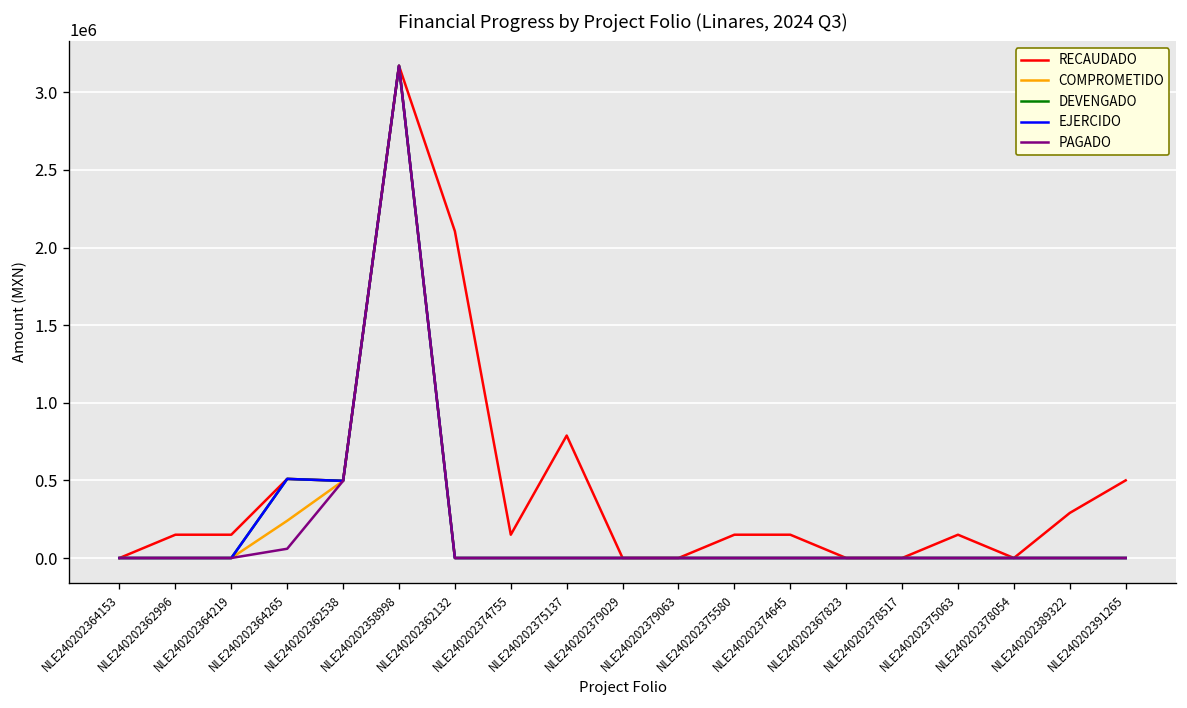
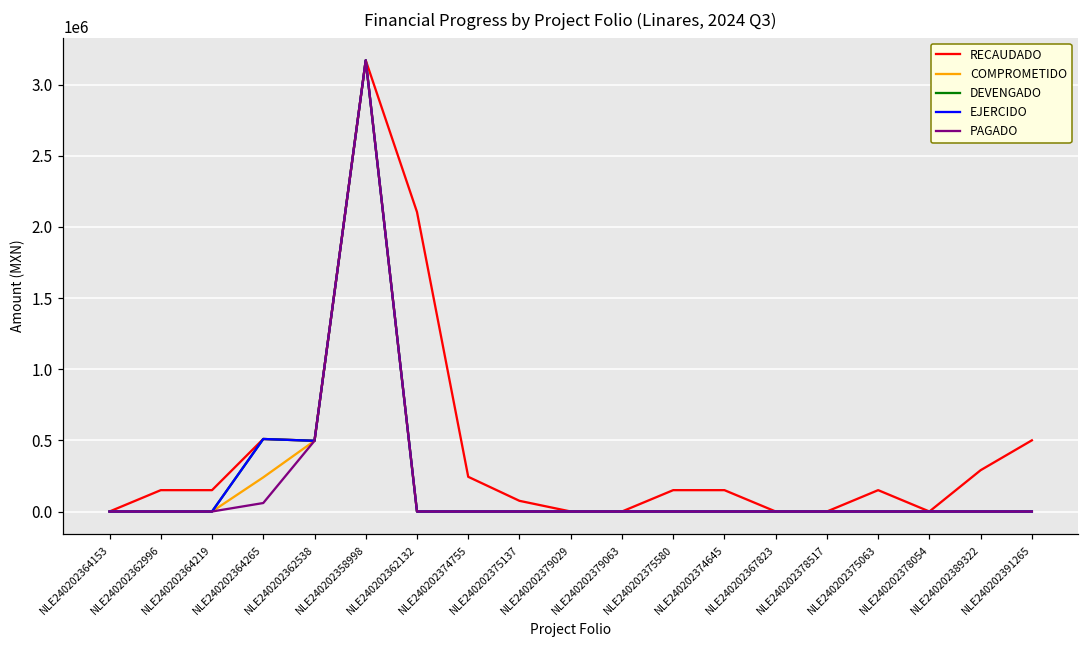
  {
    "RECAUDADO": {
      "NLE240202362996": 150000,
      "NLE240202364219": 150000,
      "NLE240202362132": 2100000,
-     "NLE240202374755": 150000,
-     "NLE240202375137": 790000,
+     "NLE240202374755": 240000,
+     "NLE240202375137": 80000,
      "NLE240202375580": 150000,
      "NLE240202374645": 150000,
      "NLE240202375063": 150000,
      "NLE240202389322": 290000,
      "NLE240202391265": 500000
    },
    "COMPROMETIDO": {
      "NLE240202364265": 240000
    },
    "PAGADO": {
      "NLE240202364265": 60000
    }
  }
